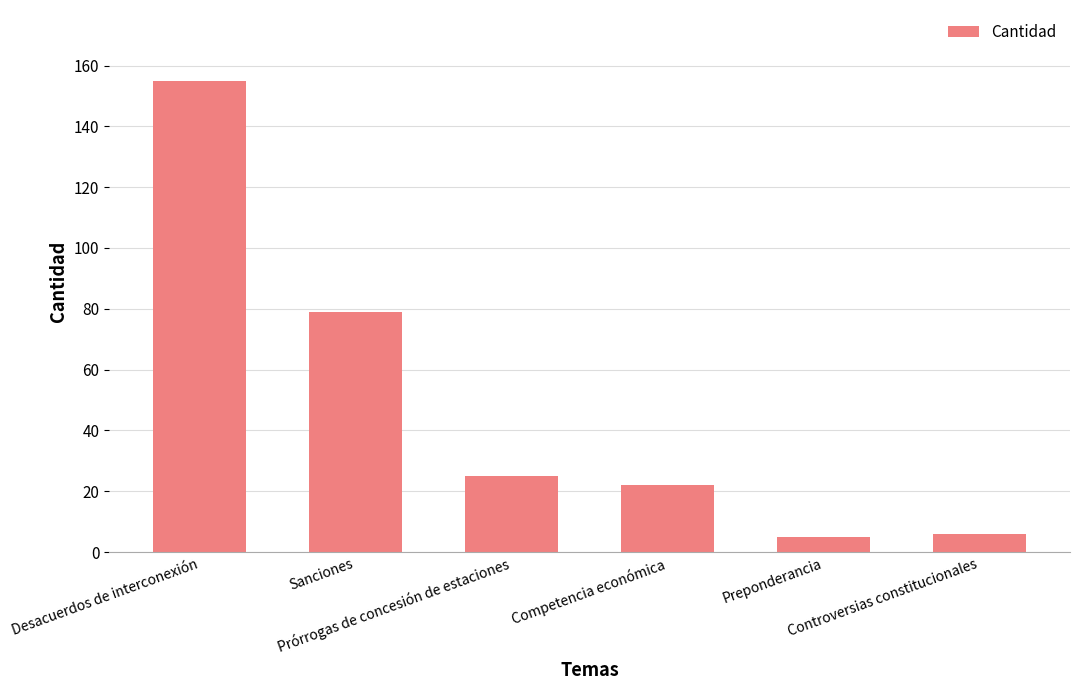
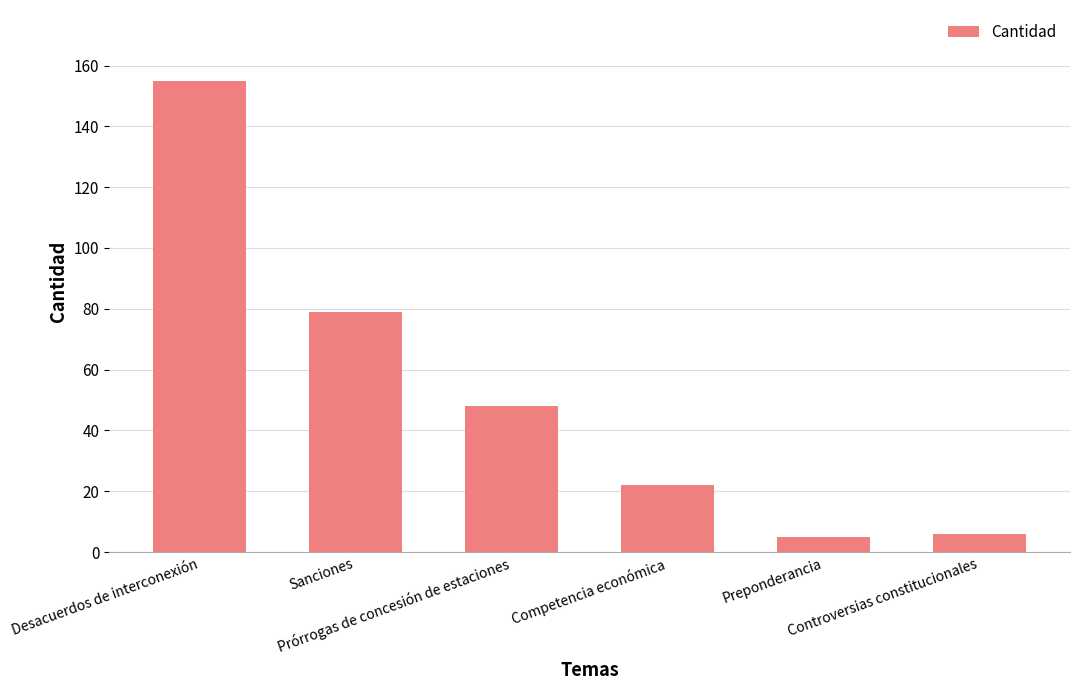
  {
    "Desacuerdos de interconexión": 155,
    "Sanciones": 79,
-   "Prórrogas de concesión de estaciones": 25,
+   "Prórrogas de concesión de estaciones": 48,
    "Competencia económica": 22,
    "Preponderancia": 5,
    "Controversias constitucionales": 6
  }
